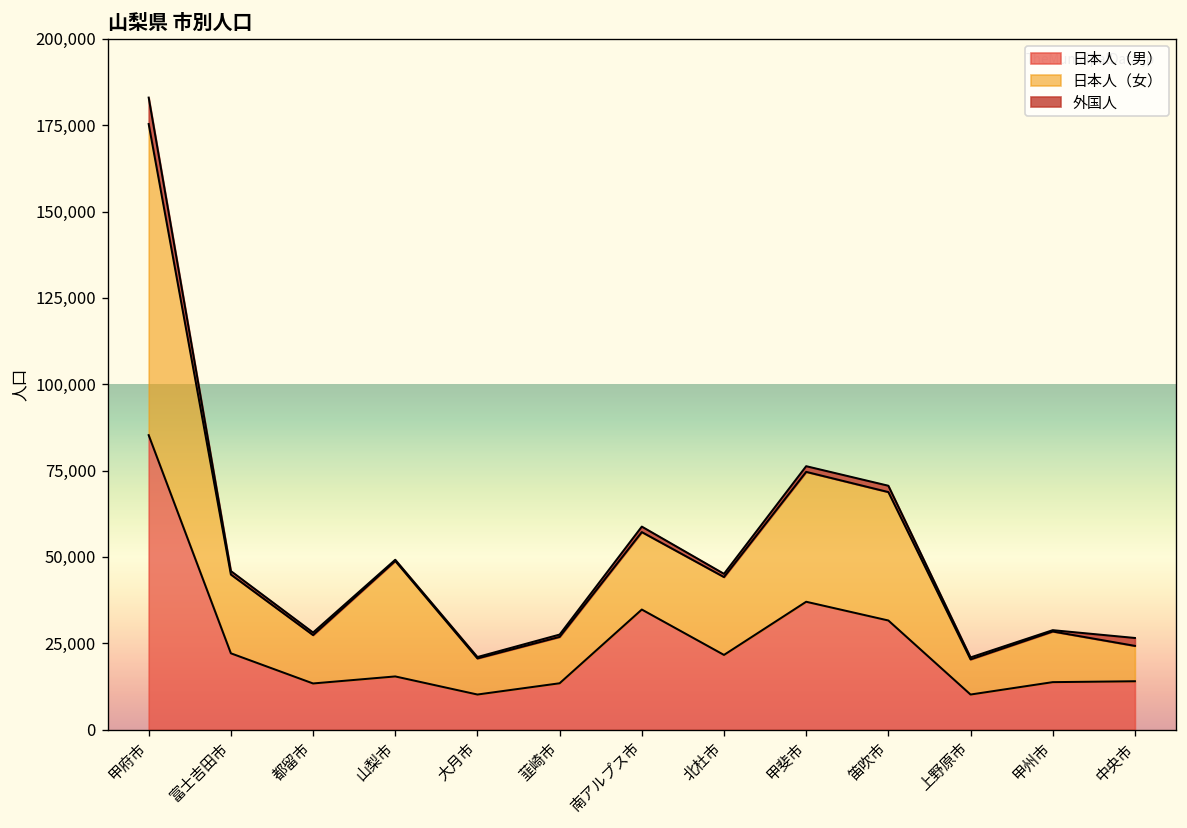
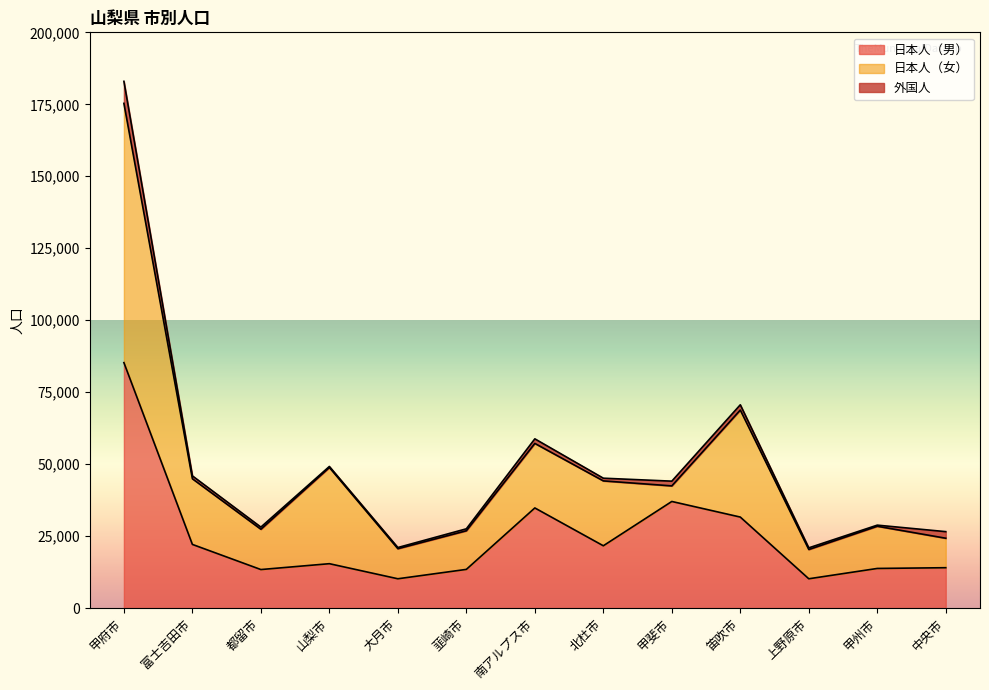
  {
    "日本人（女）": {
      "甲府市": "90,000",
      "富士吉田市": "23,000",
      "南アルプス市": "22,000",
      "北杜市": "23,000",
-     "甲斐市": "38,000",
+     "甲斐市": "5,000",
      "笛吹市": "37,000",
      "中央市": "10,000"
    }
  }
